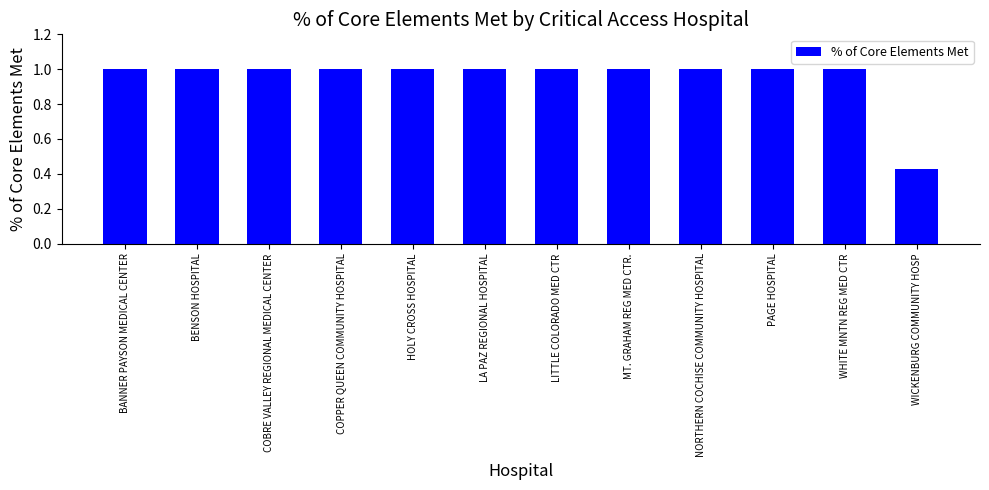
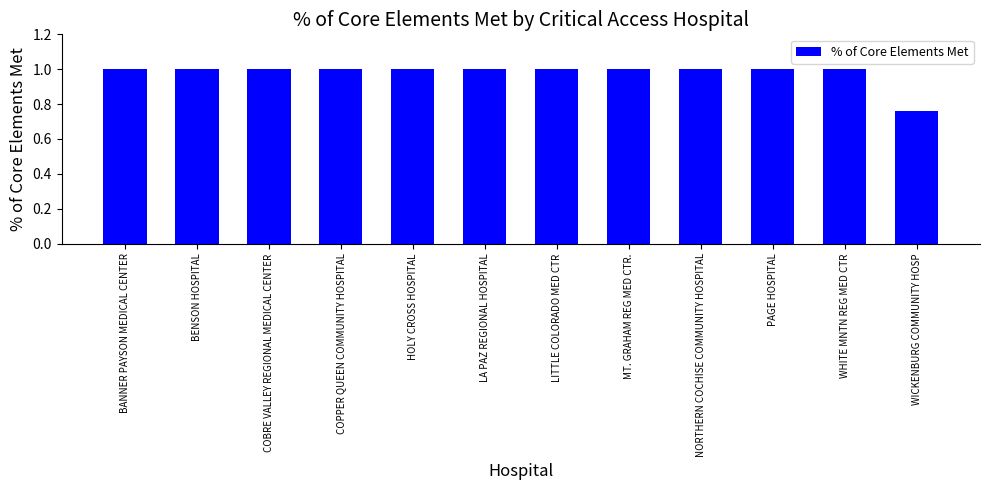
  {
    "BANNER PAYSON MEDICAL CENTER": 1.00,
    "BENSON HOSPITAL": 1.00,
    "COBRE VALLEY REGIONAL MEDICAL CENTER": 1.00,
    "COPPER QUEEN COMMUNITY HOSPITAL": 1.00,
    "HOLY CROSS HOSPITAL": 1.00,
    "LA PAZ REGIONAL HOSPITAL": 1.00,
    "LITTLE COLORADO MED CTR": 1.00,
    "MT. GRAHAM REG MED CTR.": 1.00,
    "NORTHERN COCHISE COMMUNITY HOSPITAL": 1.00,
    "PAGE HOSPITAL": 1.00,
    "WHITE MNTN REG MED CTR": 1.00,
-   "WICKENBURG COMMUNITY HOSP": 0.43
+   "WICKENBURG COMMUNITY HOSP": 0.76
  }
